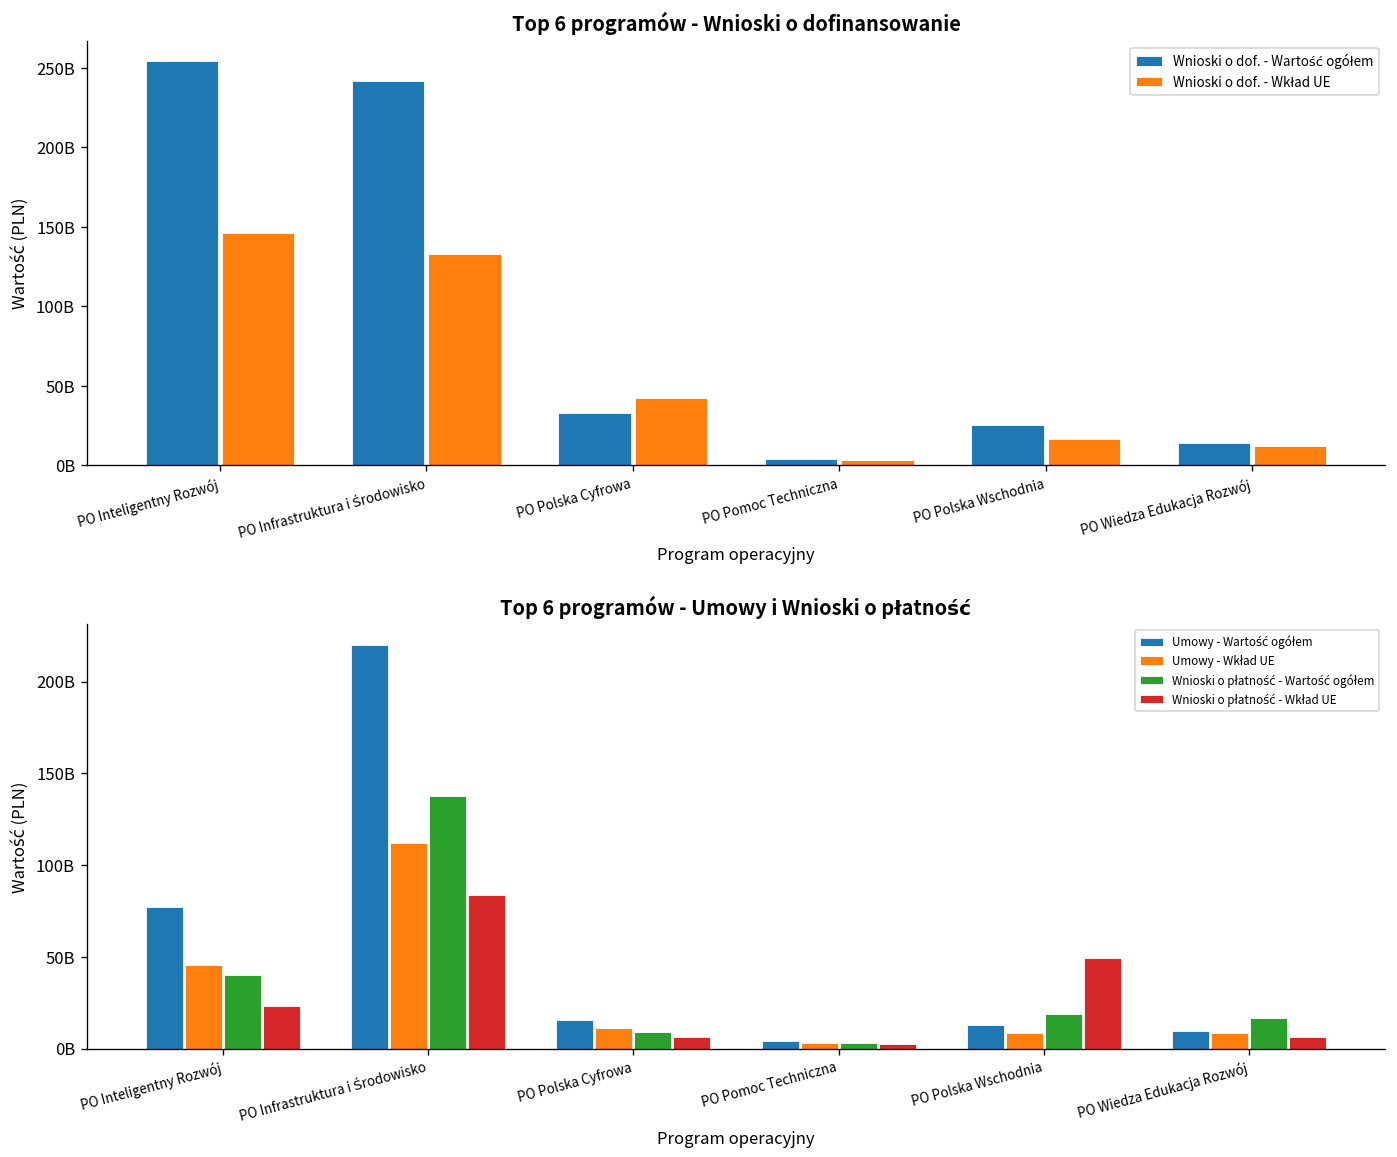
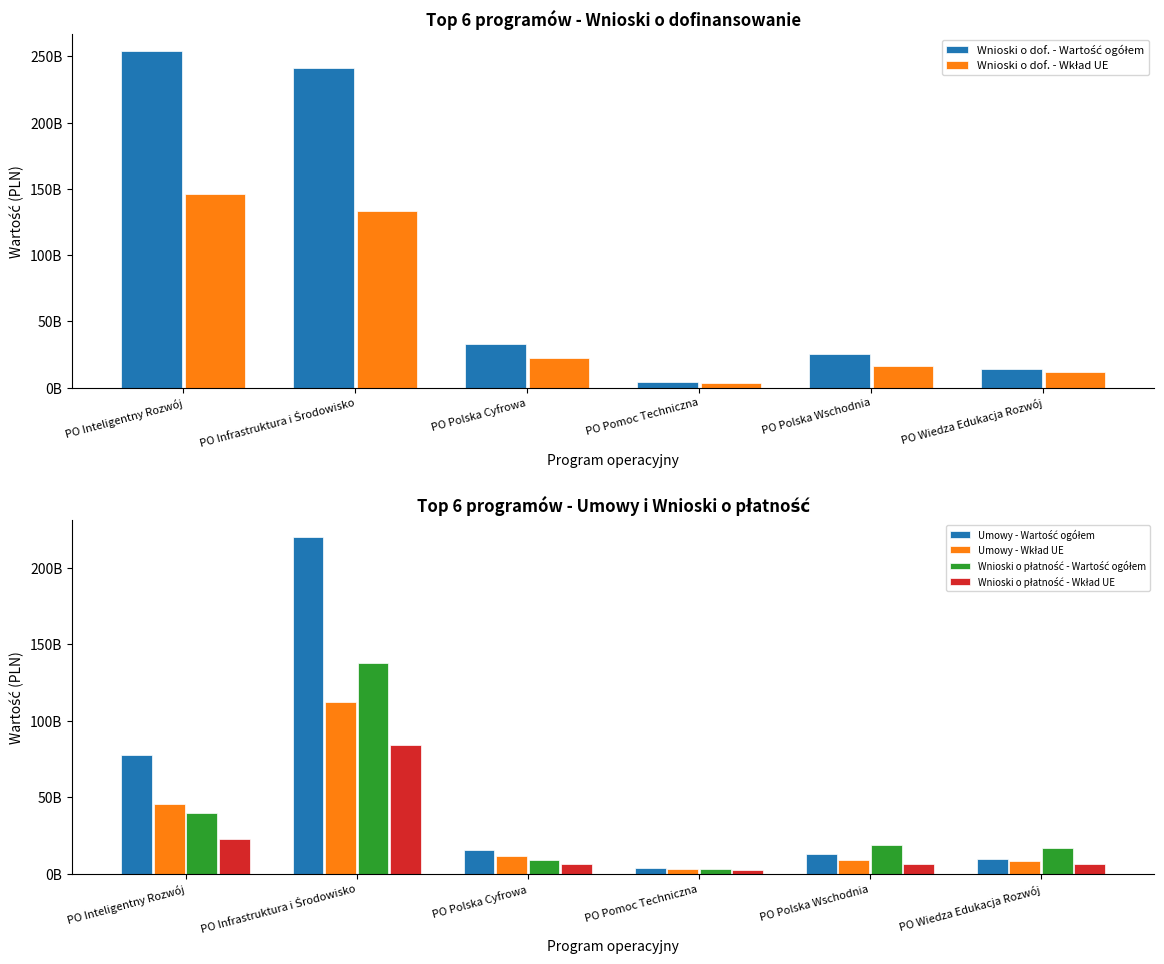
  {
    "Top 6 programów - Wnioski o dofinansowanie": {
      "Wnioski o dof. - Wartość ogółem": {
        "PO Inteligentny Rozwój": 254000000000,
        "PO Infrastruktura i Środowisko": 242000000000,
        "PO Polska Cyfrowa": 33000000000,
        "PO Pomoc Techniczna": 4000000000,
        "PO Polska Wschodnia": 25000000000,
        "PO Wiedza Edukacja Rozwój": 14000000000
      },
      "Wnioski o dof. - Wkład UE": {
        "PO Inteligentny Rozwój": 146000000000,
        "PO Infrastruktura i Środowisko": 133000000000,
-       "PO Polska Cyfrowa": 42000000000,
+       "PO Polska Cyfrowa": 22000000000,
        "PO Pomoc Techniczna": 3000000000,
        "PO Polska Wschodnia": 16000000000,
        "PO Wiedza Edukacja Rozwój": 12000000000
      }
    },
    "Top 6 programów - Umowy i Wnioski o płatność": {
      "Umowy - Wartość ogółem": {
        "PO Inteligentny Rozwój": 77000000000,
        "PO Infrastruktura i Środowisko": 220000000000,
        "PO Polska Cyfrowa": 15000000000,
        "PO Pomoc Techniczna": 4000000000,
        "PO Polska Wschodnia": 13000000000,
        "PO Wiedza Edukacja Rozwój": 10000000000
      },
      "Umowy - Wkład UE": {
        "PO Inteligentny Rozwój": 46000000000,
        "PO Infrastruktura i Środowisko": 112000000000,
        "PO Polska Cyfrowa": 11000000000,
        "PO Pomoc Techniczna": 3000000000,
        "PO Polska Wschodnia": 9000000000,
        "PO Wiedza Edukacja Rozwój": 8000000000
      },
      "Wnioski o płatność - Wartość ogółem": {
        "PO Inteligentny Rozwój": 40000000000,
        "PO Infrastruktura i Środowisko": 138000000000,
        "PO Polska Cyfrowa": 9000000000,
        "PO Pomoc Techniczna": 3000000000,
        "PO Polska Wschodnia": 19000000000,
        "PO Wiedza Edukacja Rozwój": 17000000000
      },
      "Wnioski o płatność - Wkład UE": {
        "PO Inteligentny Rozwój": 23000000000,
        "PO Infrastruktura i Środowisko": 84000000000,
        "PO Polska Cyfrowa": 6000000000,
        "PO Pomoc Techniczna": 3000000000,
-       "PO Polska Wschodnia": 50000000000,
+       "PO Polska Wschodnia": 6000000000,
        "PO Wiedza Edukacja Rozwój": 7000000000
      }
    }
  }
